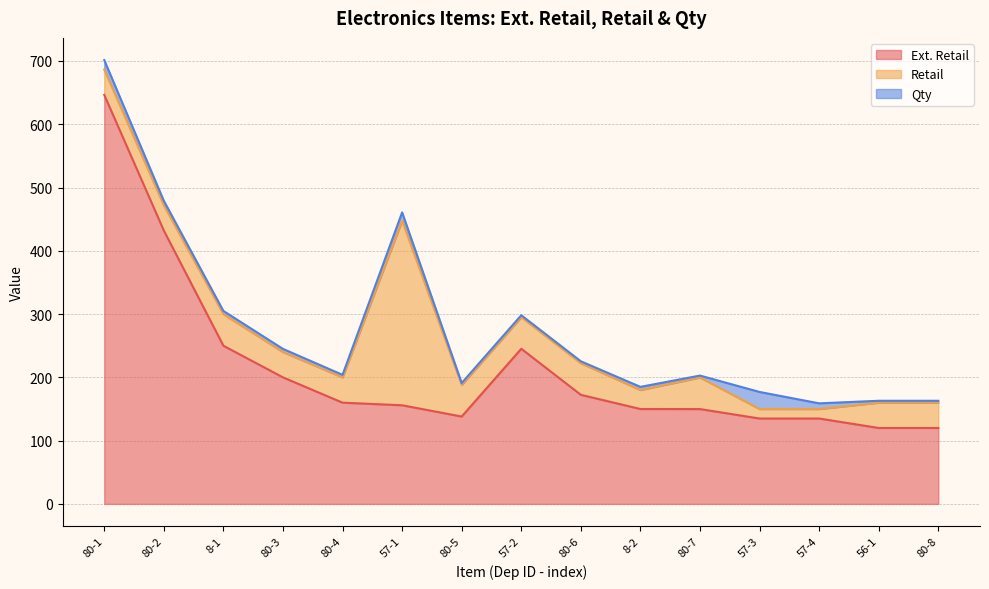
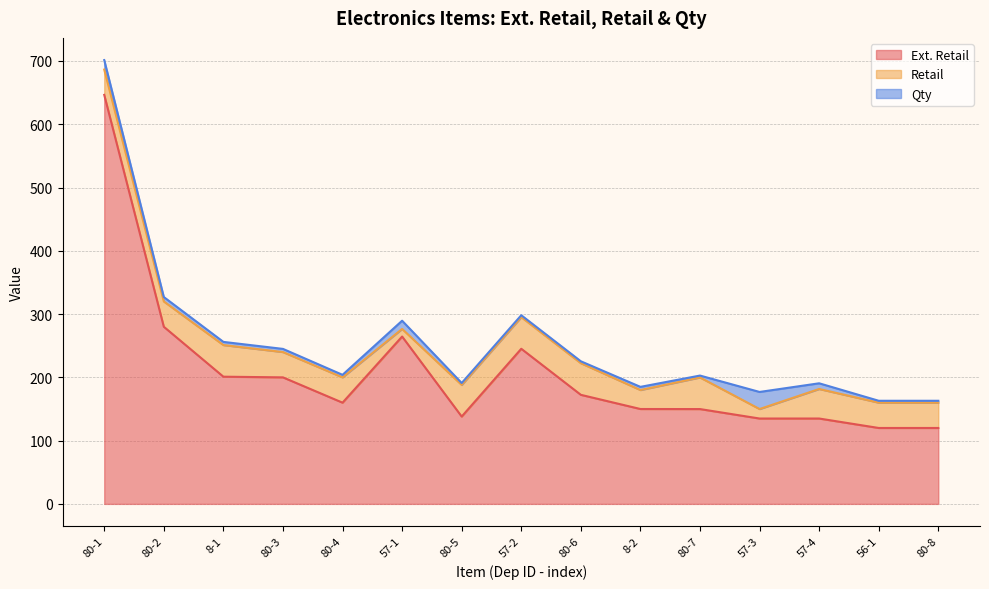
  {
    "Ext. Retail": {
      "80-1": 650,
-     "80-2": 430,
-     "8-1": 250,
+     "80-2": 280,
+     "8-1": 200,
      "80-3": 200,
      "80-4": 160,
-     "57-1": 160,
+     "57-1": 260,
      "80-5": 140,
      "57-2": 250,
      "80-6": 170,
      "8-2": 150,
      "80-7": 150,
      "57-3": 130,
      "57-4": 130,
      "56-1": 120,
      "80-8": 120
    },
    "Retail": {
      "80-1": 40,
      "80-2": 40,
      "8-1": 50,
      "80-3": 40,
      "80-4": 40,
-     "57-1": 290,
+     "57-1": 10,
      "8-2": 30,
      "57-3": 10,
-     "57-4": 10
+     "57-4": 50
    },
    "Qty": {
      "80-1": 20,
      "80-2": 10,
      "8-1": 10,
      "80-3": 10,
      "80-4": 0,
      "57-1": 10,
      "8-2": 10,
      "57-3": 30,
      "57-4": 10
    }
  }
